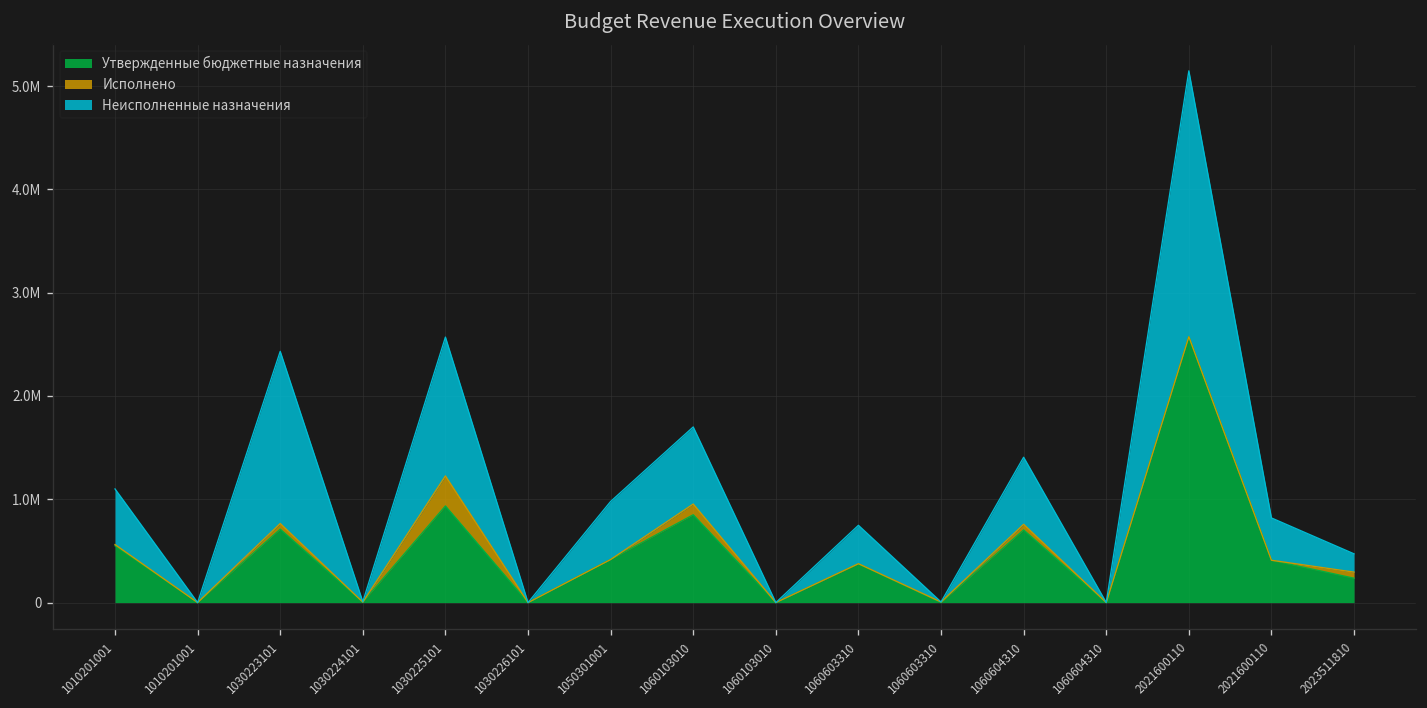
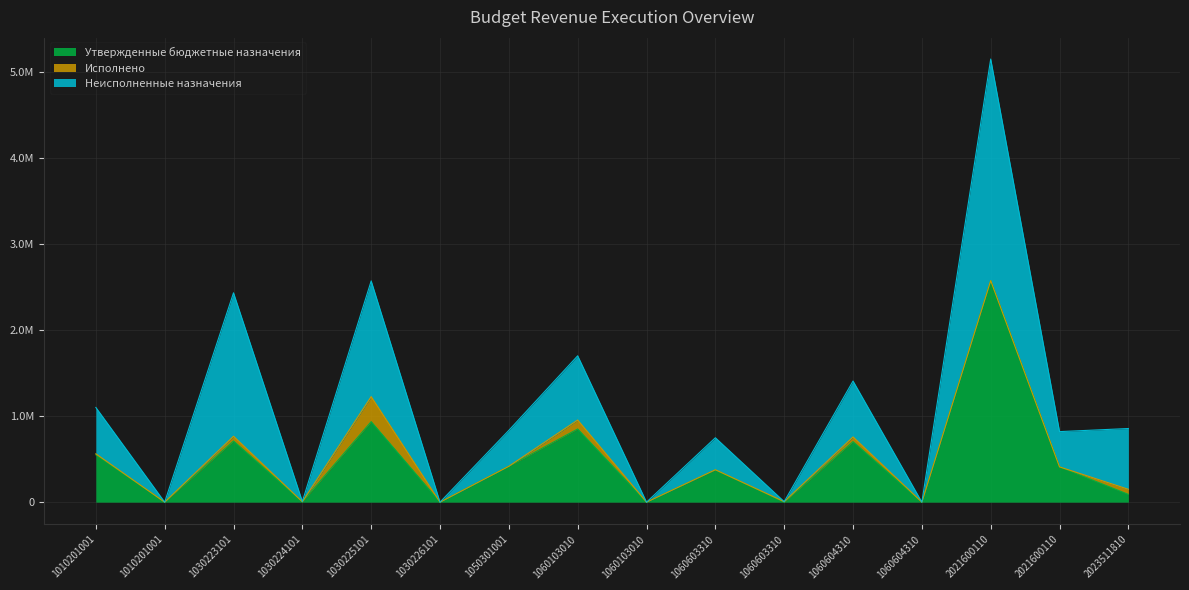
  {
    "Утвержденные бюджетные назначения": {
      "1030223101": 700000,
      "1030225101": 900000,
-     "2023511810": 200000
+     "2023511810": 100000
    },
    "Исполнено": {
      "1030223101": 100000,
      "1030225101": 300000,
      "2023511810": 100000
    },
    "Неисполненные назначения": {
      "1030223101": 1700000,
      "1030225101": 1300000,
-     "1050301001": 600000,
-     "2023511810": 200000
+     "1050301001": 400000,
+     "2023511810": 700000
    }
  }
